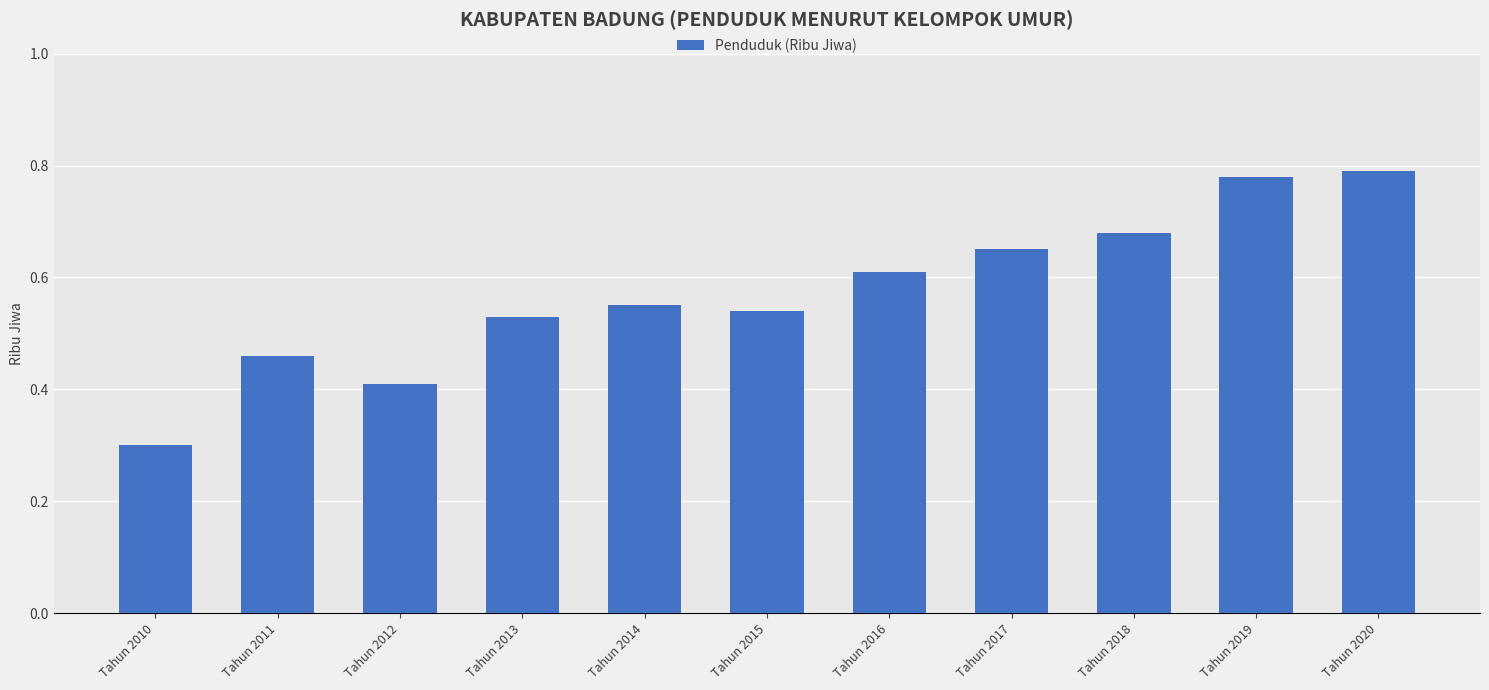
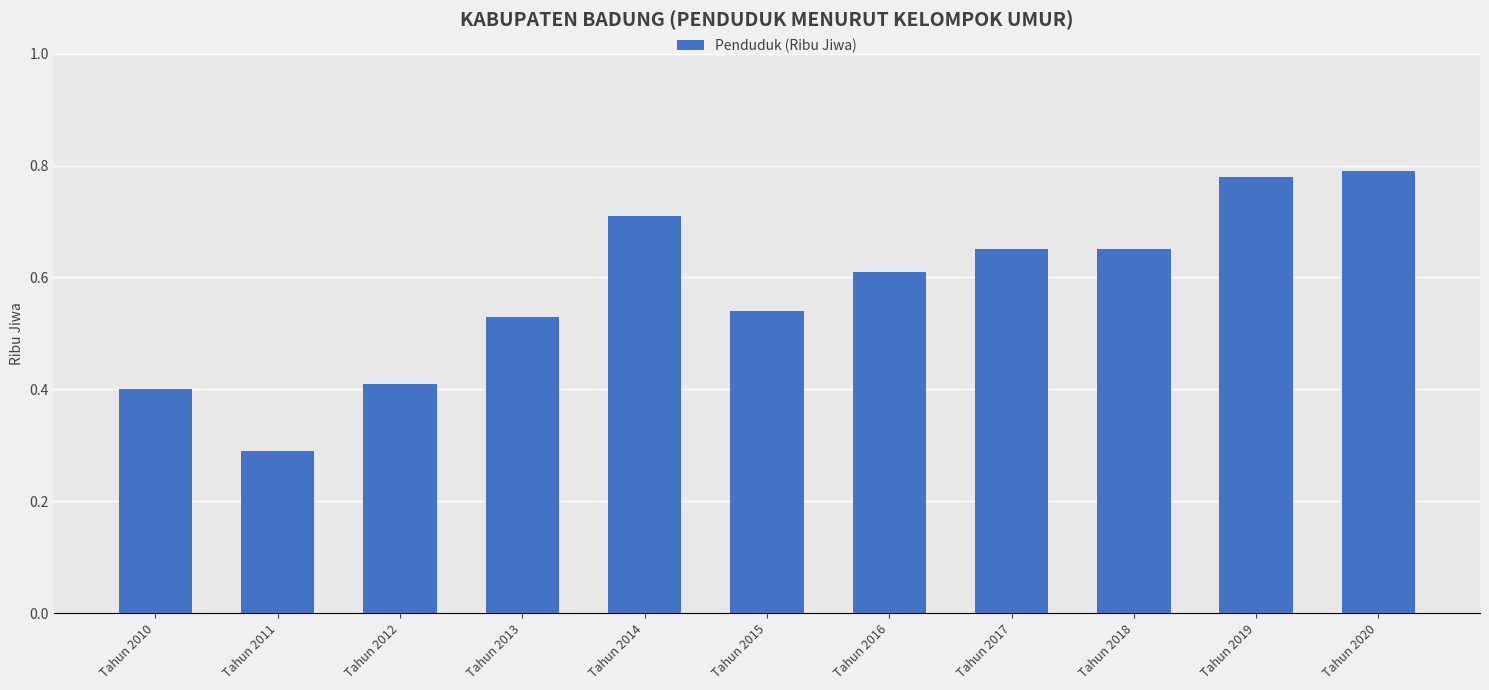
  {
-   "Tahun 2010": 0.3,
-   "Tahun 2011": 0.46,
+   "Tahun 2010": 0.4,
+   "Tahun 2011": 0.29,
    "Tahun 2012": 0.41,
    "Tahun 2013": 0.53,
-   "Tahun 2014": 0.55,
+   "Tahun 2014": 0.71,
    "Tahun 2015": 0.54,
    "Tahun 2016": 0.61,
    "Tahun 2017": 0.65,
-   "Tahun 2018": 0.68,
+   "Tahun 2018": 0.65,
    "Tahun 2019": 0.78,
    "Tahun 2020": 0.79
  }
